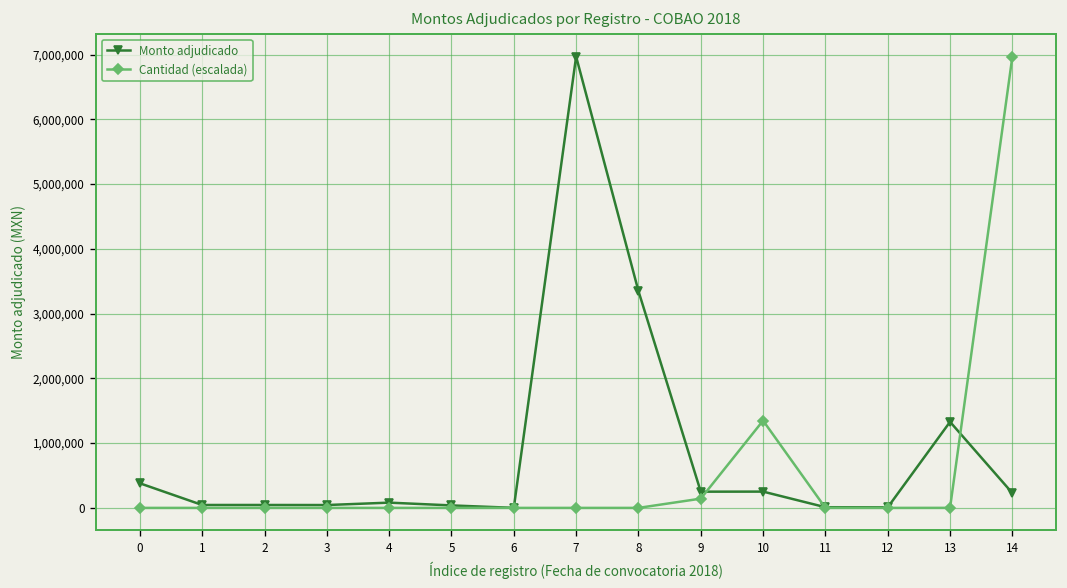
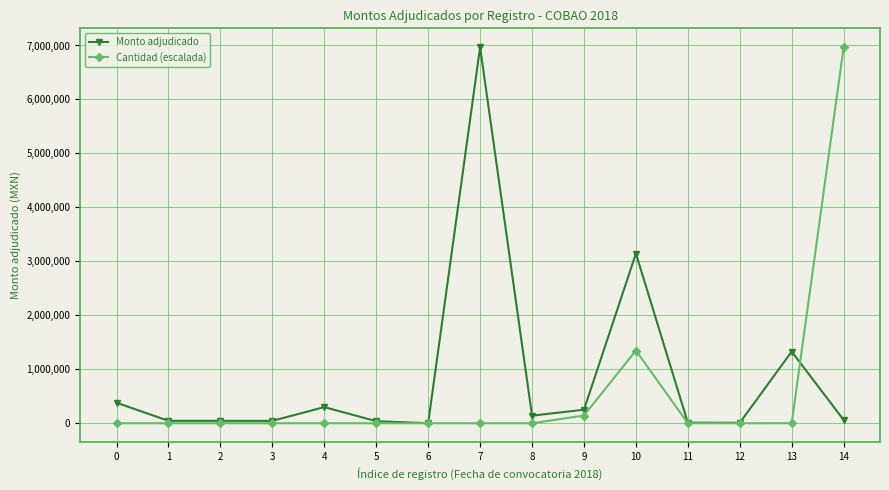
  {
    "Monto adjudicado": {
      "0": "400,000",
-     "4": "100,000",
+     "4": "300,000",
      "7": "7,000,000",
-     "8": "3,300,000",
+     "8": "100,000",
      "9": "300,000",
-     "10": "300,000",
+     "10": "3,100,000",
      "13": "1,300,000",
-     "14": "200,000"
+     "14": "100,000"
    },
    "Cantidad (escalada)": {
      "0": "0",
      "4": "0",
      "7": "0",
      "8": "0",
      "9": "100,000",
      "10": "1,300,000",
      "13": "0",
      "14": "7,000,000"
    }
  }
